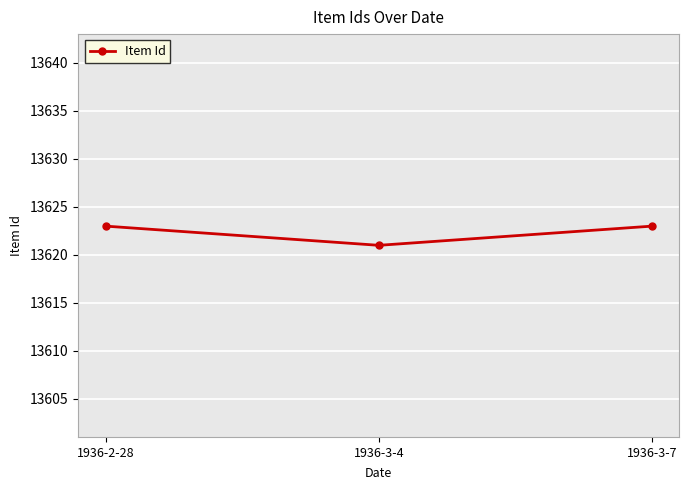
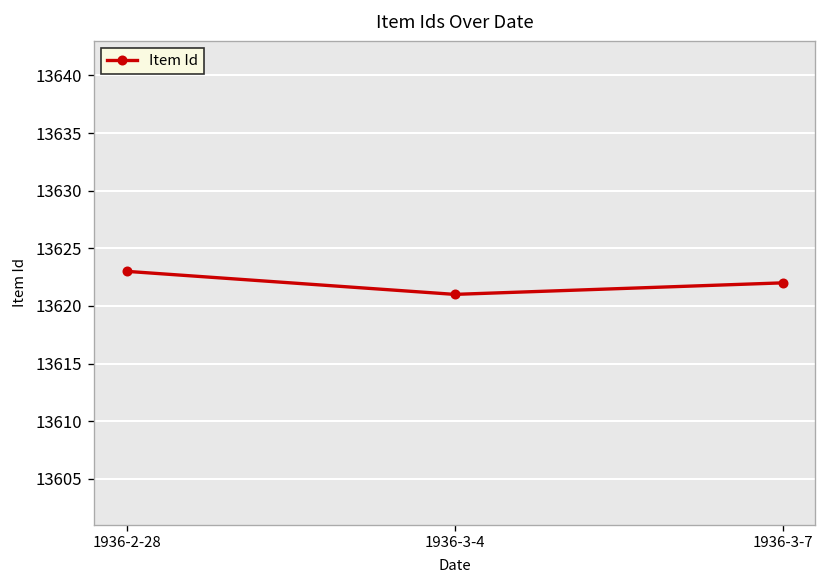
  {
    "1936-2-28": 13623,
    "1936-3-4": 13621,
-   "1936-3-7": 13623
+   "1936-3-7": 13622
  }
